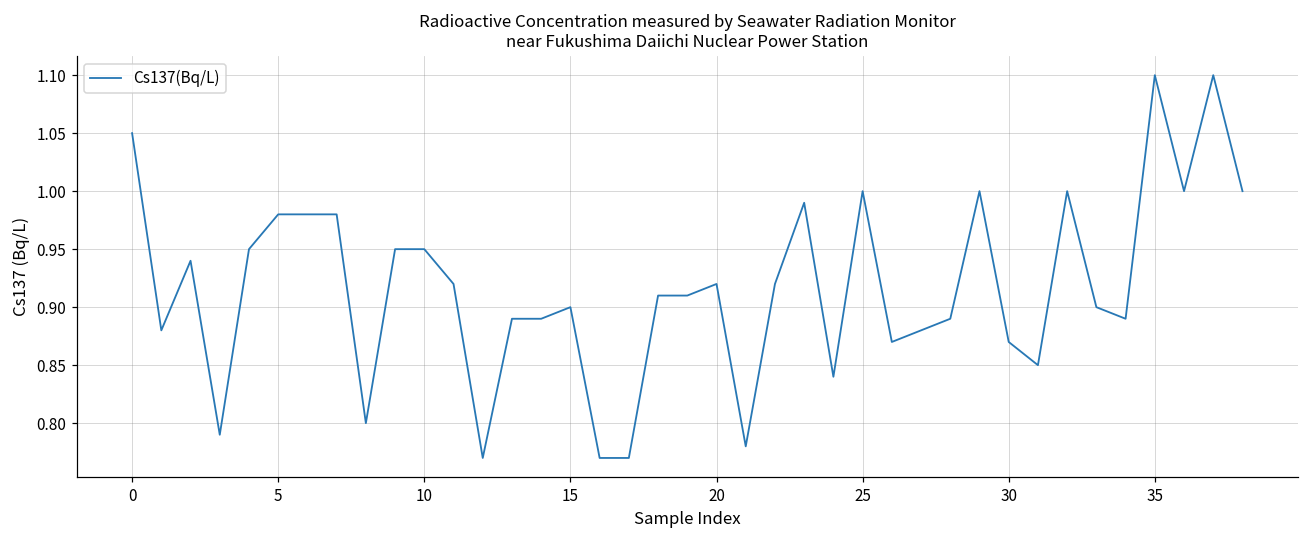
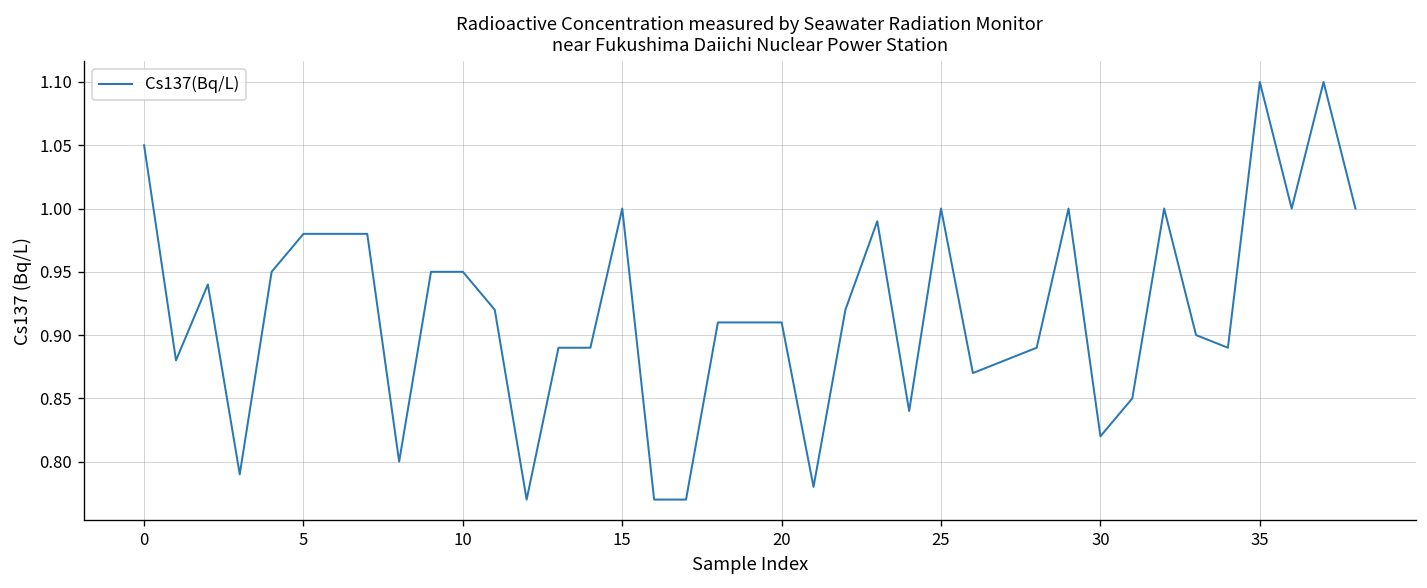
  {
    "0": 1.05,
    "5": 0.98,
    "10": 0.95,
-   "15": 0.9,
-   "20": 0.92,
+   "15": 1.0,
+   "20": 0.91,
    "25": 1.00,
-   "30": 0.87,
+   "30": 0.82,
    "35": 1.10
  }
